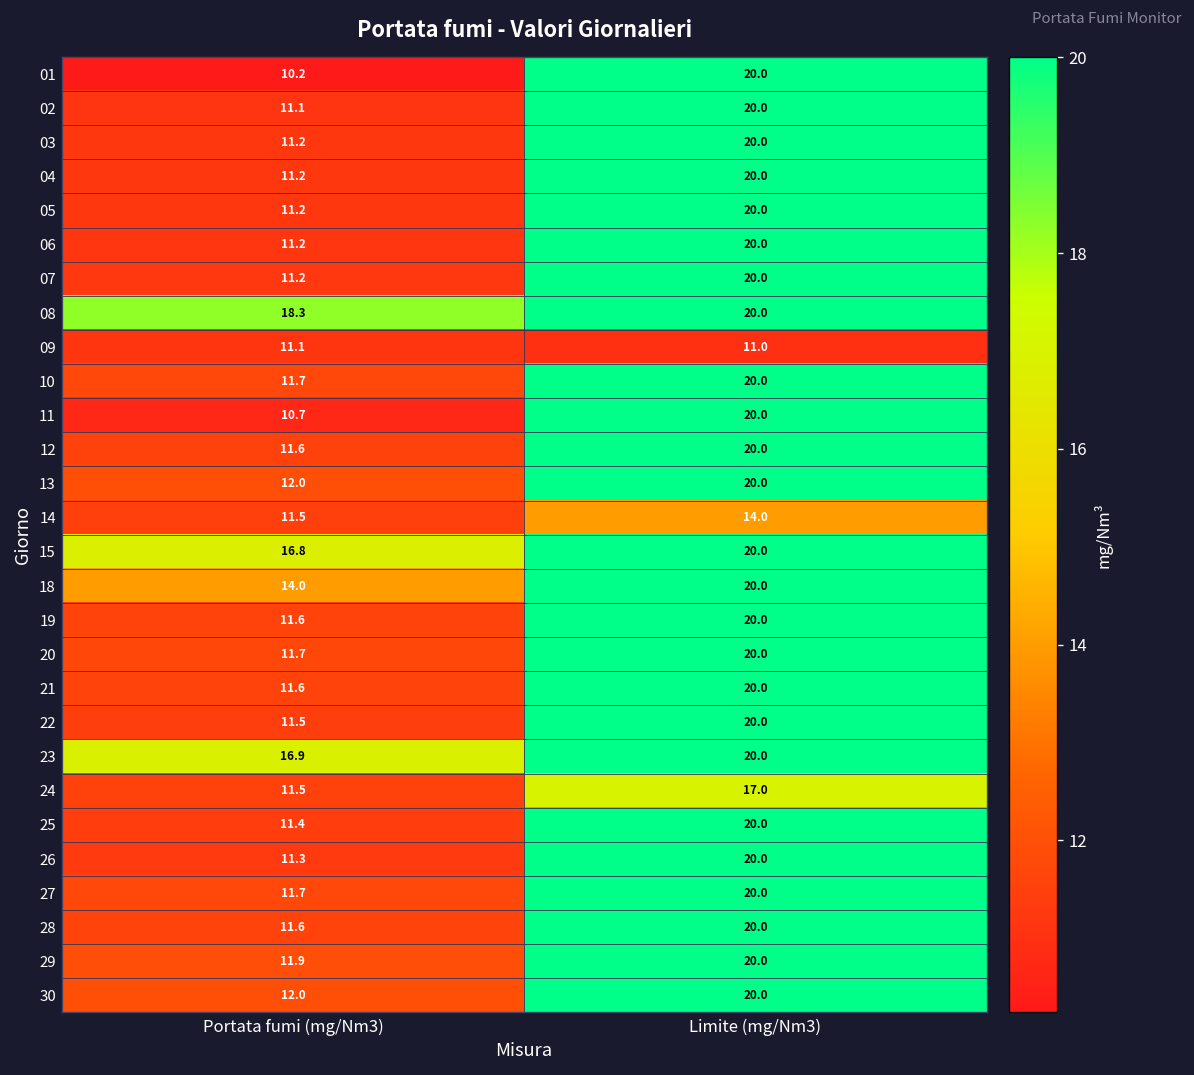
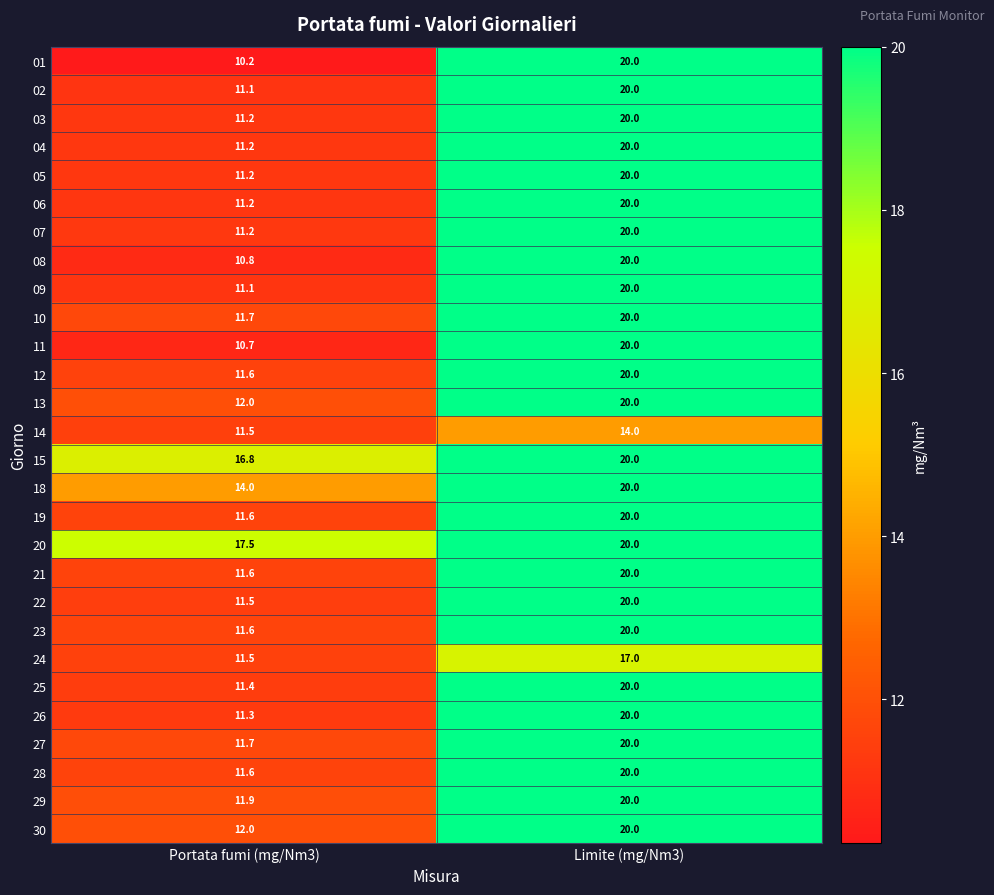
  {
    "01": {
      "Portata fumi (mg/Nm3)": 10.2,
      "Limite (mg/Nm3)": 20.0
    },
    "02": {
      "Portata fumi (mg/Nm3)": 11.1,
      "Limite (mg/Nm3)": 20.0
    },
    "03": {
      "Portata fumi (mg/Nm3)": 11.2,
      "Limite (mg/Nm3)": 20.0
    },
    "04": {
      "Portata fumi (mg/Nm3)": 11.2,
      "Limite (mg/Nm3)": 20.0
    },
    "05": {
      "Portata fumi (mg/Nm3)": 11.2,
      "Limite (mg/Nm3)": 20.0
    },
    "06": {
      "Portata fumi (mg/Nm3)": 11.2,
      "Limite (mg/Nm3)": 20.0
    },
    "07": {
      "Portata fumi (mg/Nm3)": 11.2,
      "Limite (mg/Nm3)": 20.0
    },
    "08": {
-     "Portata fumi (mg/Nm3)": 18.3,
+     "Portata fumi (mg/Nm3)": 10.8,
      "Limite (mg/Nm3)": 20.0
    },
    "09": {
      "Portata fumi (mg/Nm3)": 11.1,
-     "Limite (mg/Nm3)": 11.0
+     "Limite (mg/Nm3)": 20.0
    },
    "10": {
      "Portata fumi (mg/Nm3)": 11.7,
      "Limite (mg/Nm3)": 20.0
    },
    "11": {
      "Portata fumi (mg/Nm3)": 10.7,
      "Limite (mg/Nm3)": 20.0
    },
    "12": {
      "Portata fumi (mg/Nm3)": 11.6,
      "Limite (mg/Nm3)": 20.0
    },
    "13": {
      "Portata fumi (mg/Nm3)": 12.0,
      "Limite (mg/Nm3)": 20.0
    },
    "14": {
      "Portata fumi (mg/Nm3)": 11.5,
      "Limite (mg/Nm3)": 14.0
    },
    "15": {
      "Portata fumi (mg/Nm3)": 16.8,
      "Limite (mg/Nm3)": 20.0
    },
    "18": {
      "Portata fumi (mg/Nm3)": 14.0,
      "Limite (mg/Nm3)": 20.0
    },
    "19": {
      "Portata fumi (mg/Nm3)": 11.6,
      "Limite (mg/Nm3)": 20.0
    },
    "20": {
-     "Portata fumi (mg/Nm3)": 11.7,
+     "Portata fumi (mg/Nm3)": 17.5,
      "Limite (mg/Nm3)": 20.0
    },
    "21": {
      "Portata fumi (mg/Nm3)": 11.6,
      "Limite (mg/Nm3)": 20.0
    },
    "22": {
      "Portata fumi (mg/Nm3)": 11.5,
      "Limite (mg/Nm3)": 20.0
    },
    "23": {
-     "Portata fumi (mg/Nm3)": 16.9,
+     "Portata fumi (mg/Nm3)": 11.6,
      "Limite (mg/Nm3)": 20.0
    },
    "24": {
      "Portata fumi (mg/Nm3)": 11.5,
      "Limite (mg/Nm3)": 17.0
    },
    "25": {
      "Portata fumi (mg/Nm3)": 11.4,
      "Limite (mg/Nm3)": 20.0
    },
    "26": {
      "Portata fumi (mg/Nm3)": 11.3,
      "Limite (mg/Nm3)": 20.0
    },
    "27": {
      "Portata fumi (mg/Nm3)": 11.7,
      "Limite (mg/Nm3)": 20.0
    },
    "28": {
      "Portata fumi (mg/Nm3)": 11.6,
      "Limite (mg/Nm3)": 20.0
    },
    "29": {
      "Portata fumi (mg/Nm3)": 11.9,
      "Limite (mg/Nm3)": 20.0
    },
    "30": {
      "Portata fumi (mg/Nm3)": 12.0,
      "Limite (mg/Nm3)": 20.0
    }
  }
